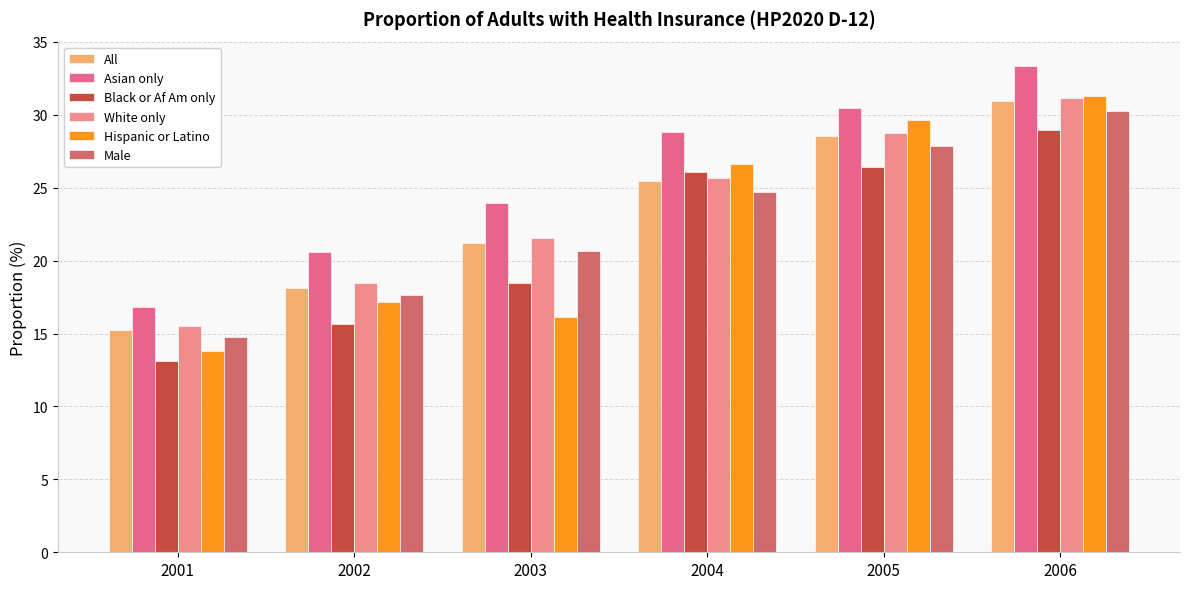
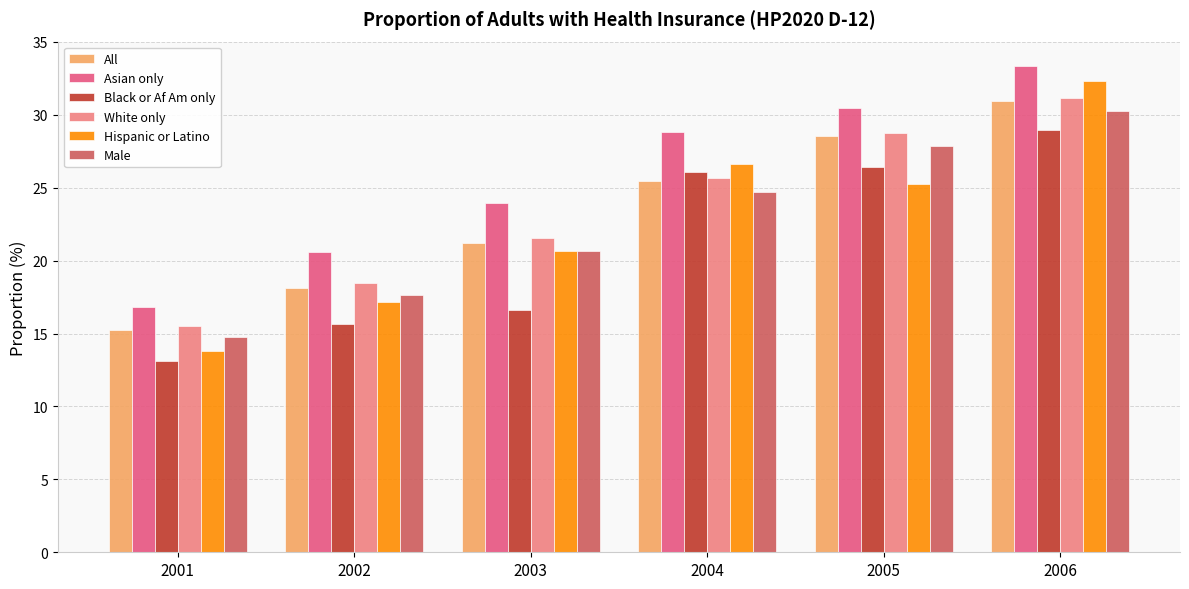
  {
    "Black or Af Am only": {
      "2001": 13.1,
      "2002": 15.6,
-     "2003": 18.5,
+     "2003": 16.6,
      "2004": 26.1,
      "2005": 26.4,
      "2006": 29.0
    },
    "Hispanic or Latino": {
      "2001": 13.8,
      "2002": 17.2,
-     "2003": 16.2,
+     "2003": 20.7,
      "2004": 26.6,
-     "2005": 29.6,
-     "2006": 31.3
+     "2005": 25.2,
+     "2006": 32.4
    }
  }
